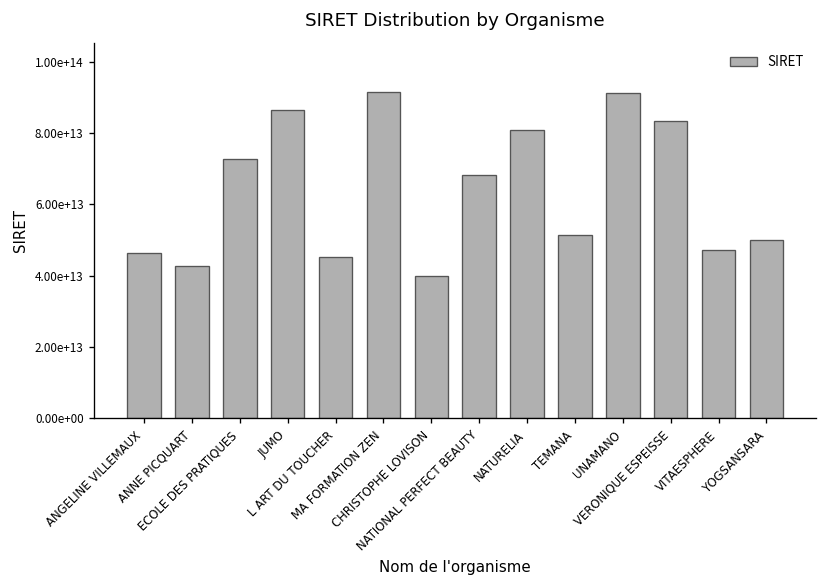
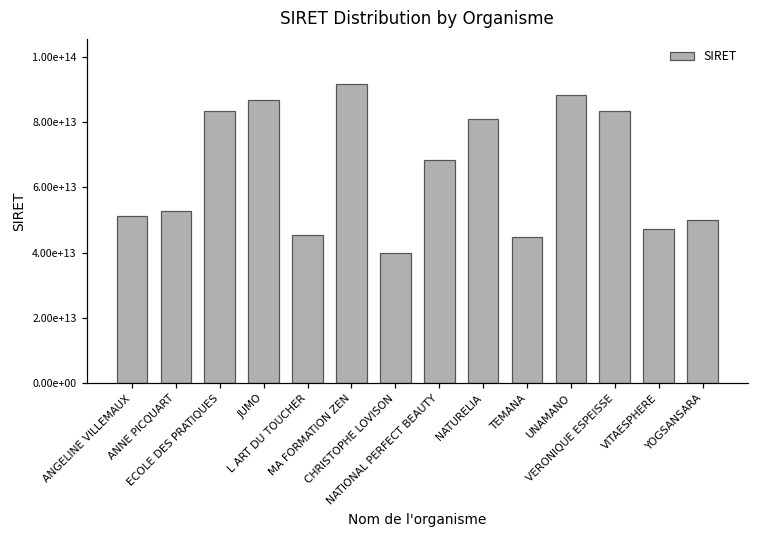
  {
-   "ANGELINE VILLEMAUX": 46000000000000,
-   "ANNE PICQUART": 43000000000000,
-   "ECOLE DES PRATIQUES": 73000000000000,
+   "ANGELINE VILLEMAUX": 51000000000000,
+   "ANNE PICQUART": 53000000000000,
+   "ECOLE DES PRATIQUES": 83000000000000,
    "JUMO": 87000000000000,
    "L ART DU TOUCHER": 45000000000000,
    "MA FORMATION ZEN": 92000000000000,
    "CHRISTOPHE LOVISON": 40000000000000,
    "NATIONAL PERFECT BEAUTY": 68000000000000,
    "NATURELIA": 81000000000000,
-   "TEMANA": 51000000000000,
-   "UNAMANO": 91000000000000,
+   "TEMANA": 45000000000000,
+   "UNAMANO": 88000000000000,
    "VERONIQUE ESPEISSE": 83000000000000,
    "VITAESPHERE": 47000000000000,
    "YOGSANSARA": 50000000000000
  }
